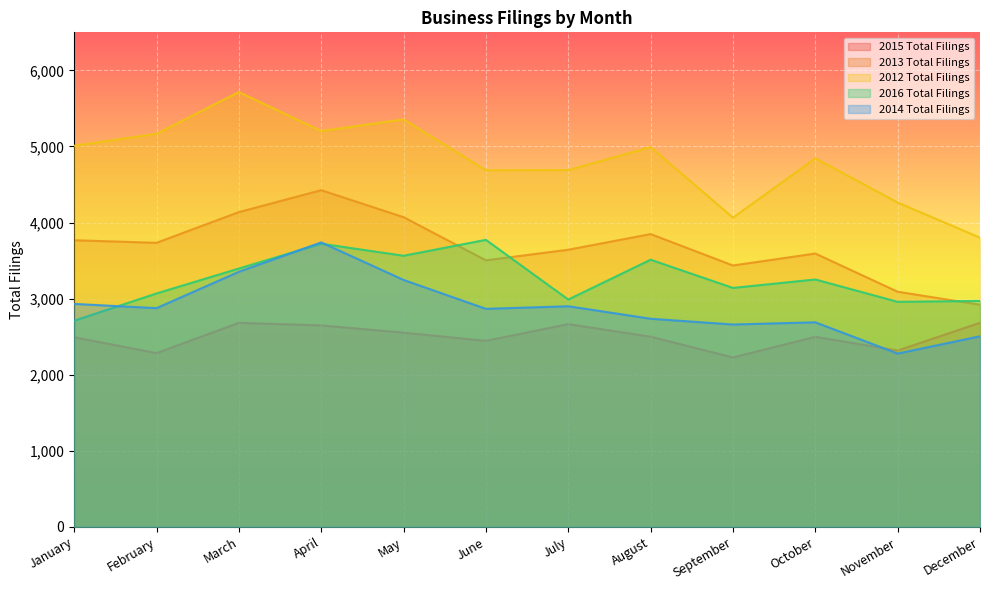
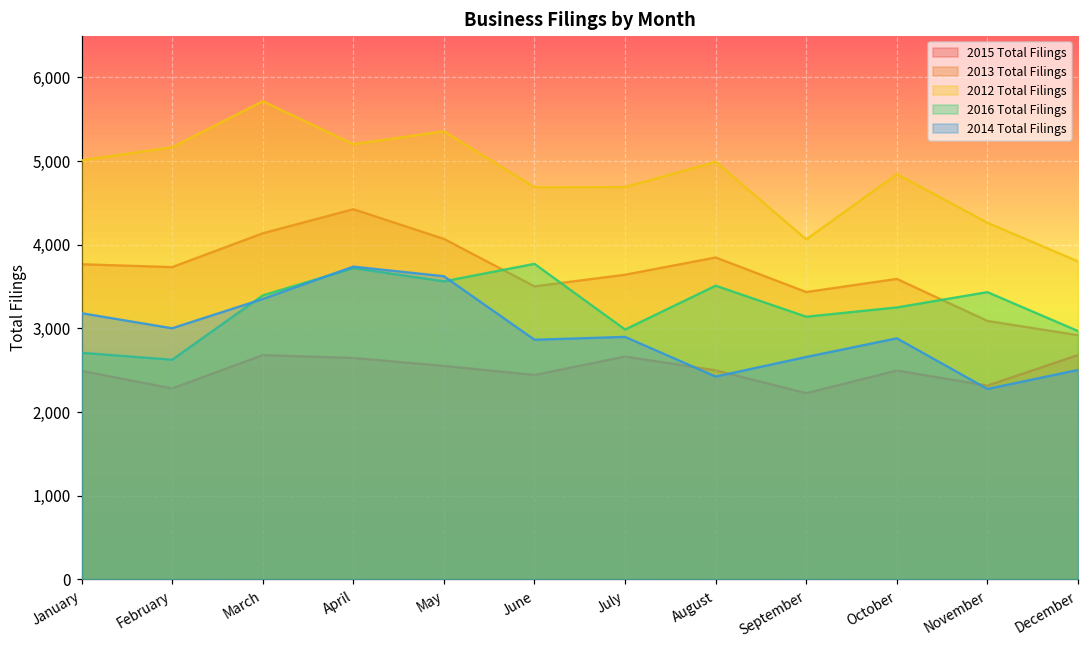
  {
    "2016 Total Filings": {
      "January": "2,700",
-     "February": "3,100",
+     "February": "2,600",
      "March": "3,400",
      "May": "3,600",
      "June": "3,800",
      "July": "3,000",
      "August": "3,500",
      "September": "3,100",
      "October": "3,300",
-     "November": "3,000",
+     "November": "3,400",
      "December": "3,000"
    },
    "2014 Total Filings": {
-     "January": "2,900",
-     "February": "2,900",
+     "January": "3,200",
+     "February": "3,000",
      "March": "3,400",
-     "May": "3,200",
+     "May": "3,600",
      "June": "2,900",
      "July": "2,900",
-     "August": "2,700",
+     "August": "2,400",
      "September": "2,700",
-     "October": "2,700",
+     "October": "2,900",
      "November": "2,300",
      "December": "2,500"
    }
  }
